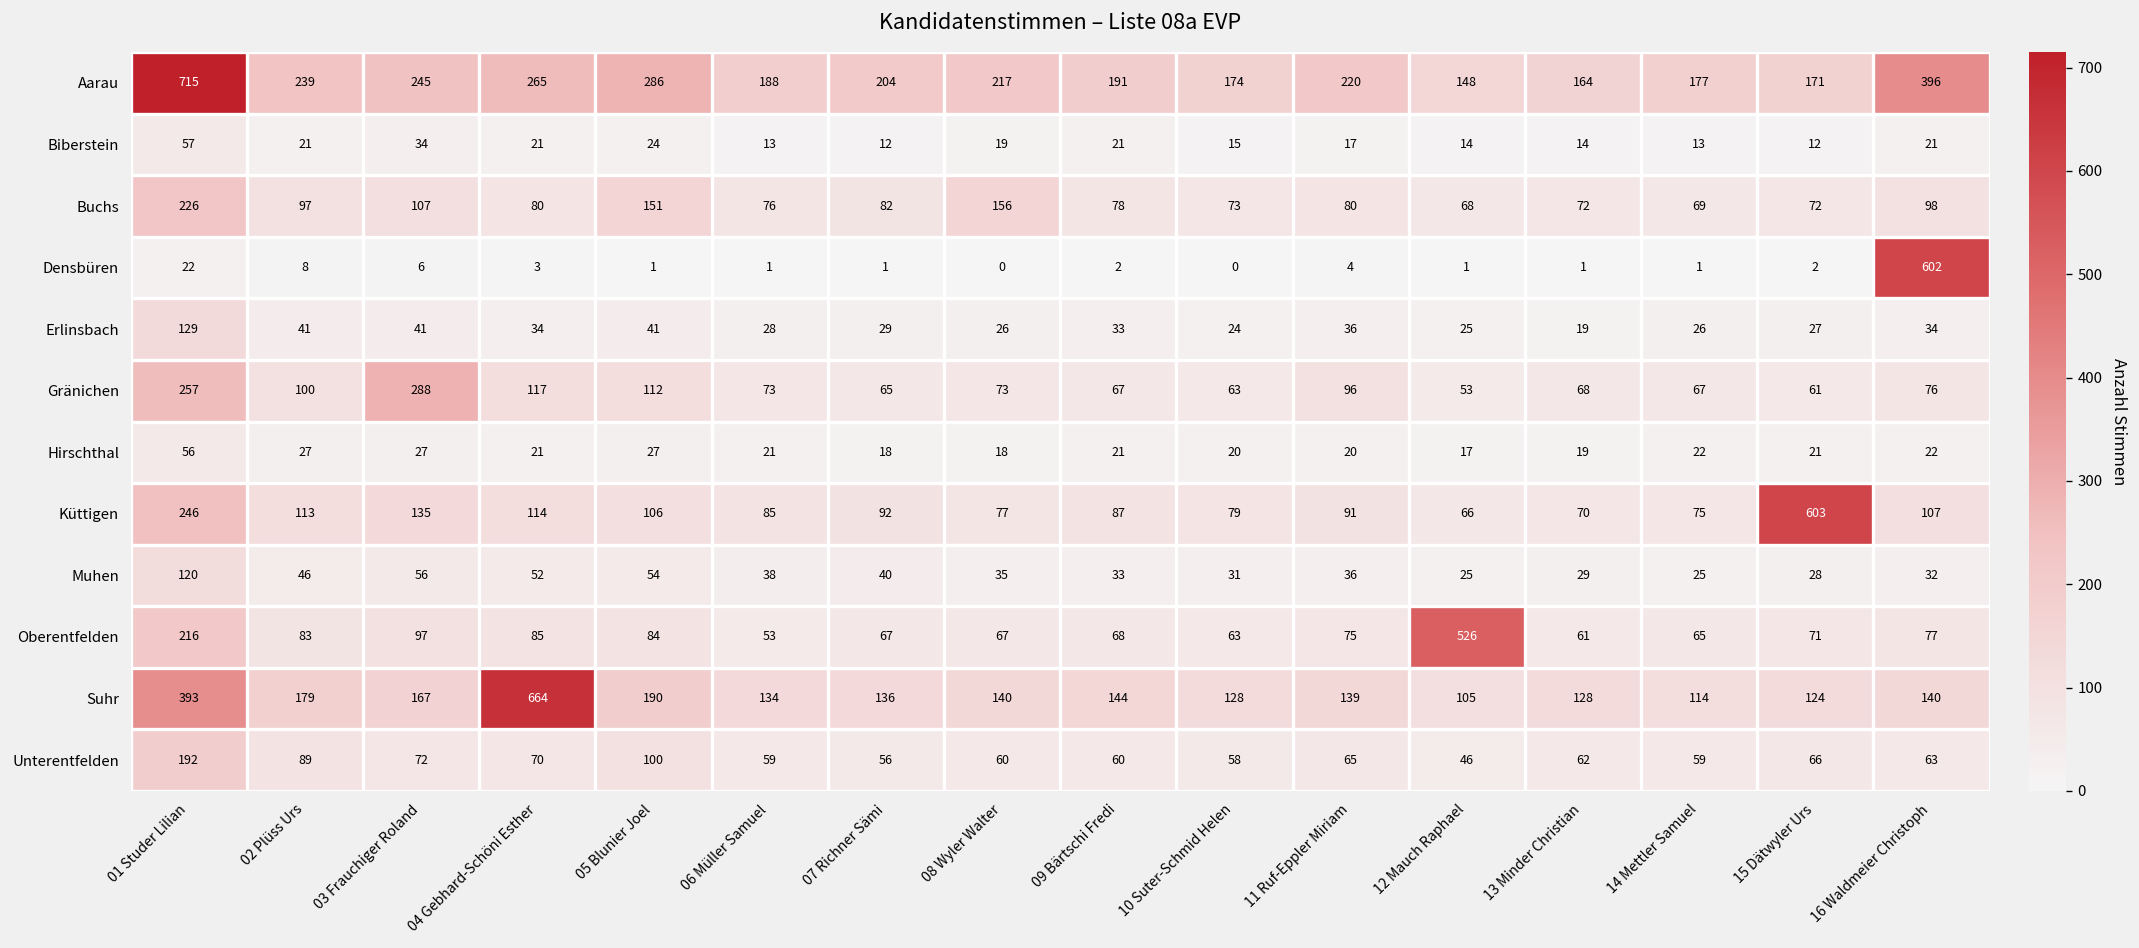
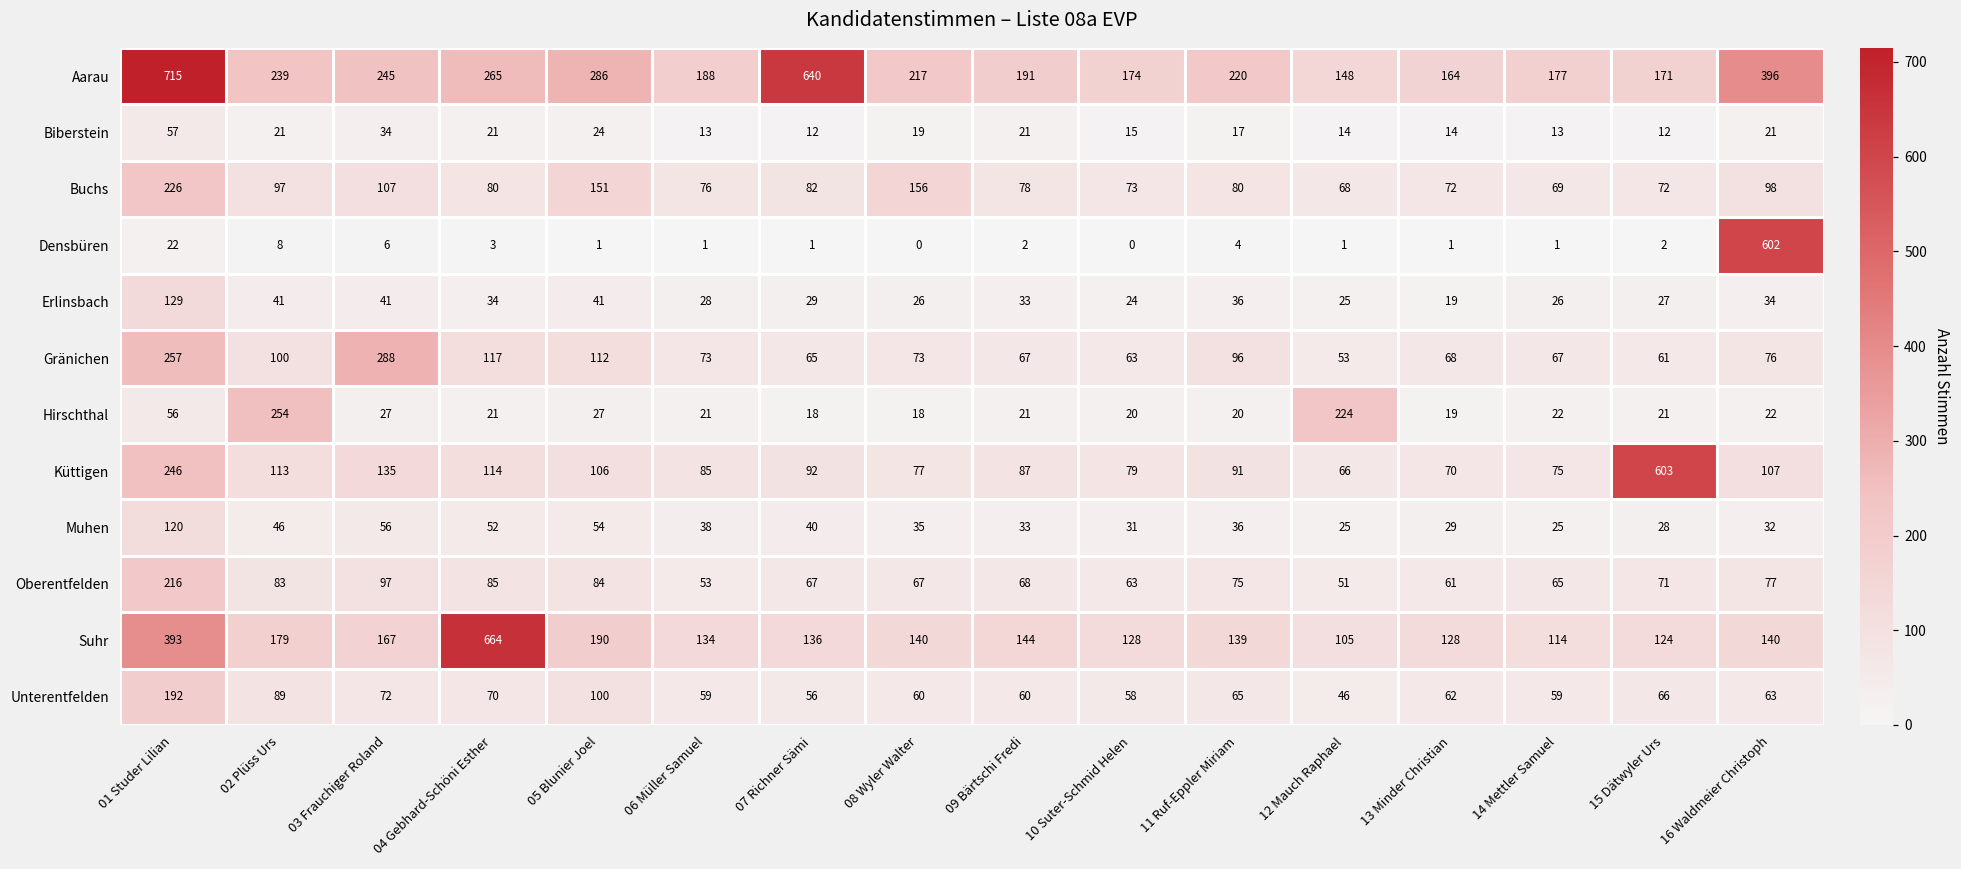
  {
    "Aarau": {
      "01 Studer Lilian": 715,
      "02 Plüss Urs": 239,
      "03 Frauchiger Roland": 245,
      "04 Gebhard-Schöni Esther": 265,
      "05 Blunier Joel": 286,
      "06 Müller Samuel": 188,
-     "07 Richner Sämi": 204,
+     "07 Richner Sämi": 640,
      "08 Wyler Walter": 217,
      "09 Bärtschi Fredi": 191,
      "10 Suter-Schmid Helen": 174,
      "11 Ruf-Eppler Miriam": 220,
      "12 Mauch Raphael": 148,
      "13 Minder Christian": 164,
      "14 Mettler Samuel": 177,
      "15 Dätwyler Urs": 171,
      "16 Waldmeier Christoph": 396
    },
    "Biberstein": {
      "01 Studer Lilian": 57,
      "02 Plüss Urs": 21,
      "03 Frauchiger Roland": 34,
      "04 Gebhard-Schöni Esther": 21,
      "05 Blunier Joel": 24,
      "06 Müller Samuel": 13,
      "07 Richner Sämi": 12,
      "08 Wyler Walter": 19,
      "09 Bärtschi Fredi": 21,
      "10 Suter-Schmid Helen": 15,
      "11 Ruf-Eppler Miriam": 17,
      "12 Mauch Raphael": 14,
      "13 Minder Christian": 14,
      "14 Mettler Samuel": 13,
      "15 Dätwyler Urs": 12,
      "16 Waldmeier Christoph": 21
    },
    "Buchs": {
      "01 Studer Lilian": 226,
      "02 Plüss Urs": 97,
      "03 Frauchiger Roland": 107,
      "04 Gebhard-Schöni Esther": 80,
      "05 Blunier Joel": 151,
      "06 Müller Samuel": 76,
      "07 Richner Sämi": 82,
      "08 Wyler Walter": 156,
      "09 Bärtschi Fredi": 78,
      "10 Suter-Schmid Helen": 73,
      "11 Ruf-Eppler Miriam": 80,
      "12 Mauch Raphael": 68,
      "13 Minder Christian": 72,
      "14 Mettler Samuel": 69,
      "15 Dätwyler Urs": 72,
      "16 Waldmeier Christoph": 98
    },
    "Densbüren": {
      "01 Studer Lilian": 22,
      "02 Plüss Urs": 8,
      "03 Frauchiger Roland": 6,
      "04 Gebhard-Schöni Esther": 3,
      "05 Blunier Joel": 1,
      "06 Müller Samuel": 1,
      "07 Richner Sämi": 1,
      "08 Wyler Walter": 0,
      "09 Bärtschi Fredi": 2,
      "10 Suter-Schmid Helen": 0,
      "11 Ruf-Eppler Miriam": 4,
      "12 Mauch Raphael": 1,
      "13 Minder Christian": 1,
      "14 Mettler Samuel": 1,
      "15 Dätwyler Urs": 2,
      "16 Waldmeier Christoph": 602
    },
    "Erlinsbach": {
      "01 Studer Lilian": 129,
      "02 Plüss Urs": 41,
      "03 Frauchiger Roland": 41,
      "04 Gebhard-Schöni Esther": 34,
      "05 Blunier Joel": 41,
      "06 Müller Samuel": 28,
      "07 Richner Sämi": 29,
      "08 Wyler Walter": 26,
      "09 Bärtschi Fredi": 33,
      "10 Suter-Schmid Helen": 24,
      "11 Ruf-Eppler Miriam": 36,
      "12 Mauch Raphael": 25,
      "13 Minder Christian": 19,
      "14 Mettler Samuel": 26,
      "15 Dätwyler Urs": 27,
      "16 Waldmeier Christoph": 34
    },
    "Gränichen": {
      "01 Studer Lilian": 257,
      "02 Plüss Urs": 100,
      "03 Frauchiger Roland": 288,
      "04 Gebhard-Schöni Esther": 117,
      "05 Blunier Joel": 112,
      "06 Müller Samuel": 73,
      "07 Richner Sämi": 65,
      "08 Wyler Walter": 73,
      "09 Bärtschi Fredi": 67,
      "10 Suter-Schmid Helen": 63,
      "11 Ruf-Eppler Miriam": 96,
      "12 Mauch Raphael": 53,
      "13 Minder Christian": 68,
      "14 Mettler Samuel": 67,
      "15 Dätwyler Urs": 61,
      "16 Waldmeier Christoph": 76
    },
    "Hirschthal": {
      "01 Studer Lilian": 56,
-     "02 Plüss Urs": 27,
+     "02 Plüss Urs": 254,
      "03 Frauchiger Roland": 27,
      "04 Gebhard-Schöni Esther": 21,
      "05 Blunier Joel": 27,
      "06 Müller Samuel": 21,
      "07 Richner Sämi": 18,
      "08 Wyler Walter": 18,
      "09 Bärtschi Fredi": 21,
      "10 Suter-Schmid Helen": 20,
      "11 Ruf-Eppler Miriam": 20,
-     "12 Mauch Raphael": 17,
+     "12 Mauch Raphael": 224,
      "13 Minder Christian": 19,
      "14 Mettler Samuel": 22,
      "15 Dätwyler Urs": 21,
      "16 Waldmeier Christoph": 22
    },
    "Küttigen": {
      "01 Studer Lilian": 246,
      "02 Plüss Urs": 113,
      "03 Frauchiger Roland": 135,
      "04 Gebhard-Schöni Esther": 114,
      "05 Blunier Joel": 106,
      "06 Müller Samuel": 85,
      "07 Richner Sämi": 92,
      "08 Wyler Walter": 77,
      "09 Bärtschi Fredi": 87,
      "10 Suter-Schmid Helen": 79,
      "11 Ruf-Eppler Miriam": 91,
      "12 Mauch Raphael": 66,
      "13 Minder Christian": 70,
      "14 Mettler Samuel": 75,
      "15 Dätwyler Urs": 603,
      "16 Waldmeier Christoph": 107
    },
    "Muhen": {
      "01 Studer Lilian": 120,
      "02 Plüss Urs": 46,
      "03 Frauchiger Roland": 56,
      "04 Gebhard-Schöni Esther": 52,
      "05 Blunier Joel": 54,
      "06 Müller Samuel": 38,
      "07 Richner Sämi": 40,
      "08 Wyler Walter": 35,
      "09 Bärtschi Fredi": 33,
      "10 Suter-Schmid Helen": 31,
      "11 Ruf-Eppler Miriam": 36,
      "12 Mauch Raphael": 25,
      "13 Minder Christian": 29,
      "14 Mettler Samuel": 25,
      "15 Dätwyler Urs": 28,
      "16 Waldmeier Christoph": 32
    },
    "Oberentfelden": {
      "01 Studer Lilian": 216,
      "02 Plüss Urs": 83,
      "03 Frauchiger Roland": 97,
      "04 Gebhard-Schöni Esther": 85,
      "05 Blunier Joel": 84,
      "06 Müller Samuel": 53,
      "07 Richner Sämi": 67,
      "08 Wyler Walter": 67,
      "09 Bärtschi Fredi": 68,
      "10 Suter-Schmid Helen": 63,
      "11 Ruf-Eppler Miriam": 75,
-     "12 Mauch Raphael": 526,
+     "12 Mauch Raphael": 51,
      "13 Minder Christian": 61,
      "14 Mettler Samuel": 65,
      "15 Dätwyler Urs": 71,
      "16 Waldmeier Christoph": 77
    },
    "Suhr": {
      "01 Studer Lilian": 393,
      "02 Plüss Urs": 179,
      "03 Frauchiger Roland": 167,
      "04 Gebhard-Schöni Esther": 664,
      "05 Blunier Joel": 190,
      "06 Müller Samuel": 134,
      "07 Richner Sämi": 136,
      "08 Wyler Walter": 140,
      "09 Bärtschi Fredi": 144,
      "10 Suter-Schmid Helen": 128,
      "11 Ruf-Eppler Miriam": 139,
      "12 Mauch Raphael": 105,
      "13 Minder Christian": 128,
      "14 Mettler Samuel": 114,
      "15 Dätwyler Urs": 124,
      "16 Waldmeier Christoph": 140
    },
    "Unterentfelden": {
      "01 Studer Lilian": 192,
      "02 Plüss Urs": 89,
      "03 Frauchiger Roland": 72,
      "04 Gebhard-Schöni Esther": 70,
      "05 Blunier Joel": 100,
      "06 Müller Samuel": 59,
      "07 Richner Sämi": 56,
      "08 Wyler Walter": 60,
      "09 Bärtschi Fredi": 60,
      "10 Suter-Schmid Helen": 58,
      "11 Ruf-Eppler Miriam": 65,
      "12 Mauch Raphael": 46,
      "13 Minder Christian": 62,
      "14 Mettler Samuel": 59,
      "15 Dätwyler Urs": 66,
      "16 Waldmeier Christoph": 63
    }
  }
